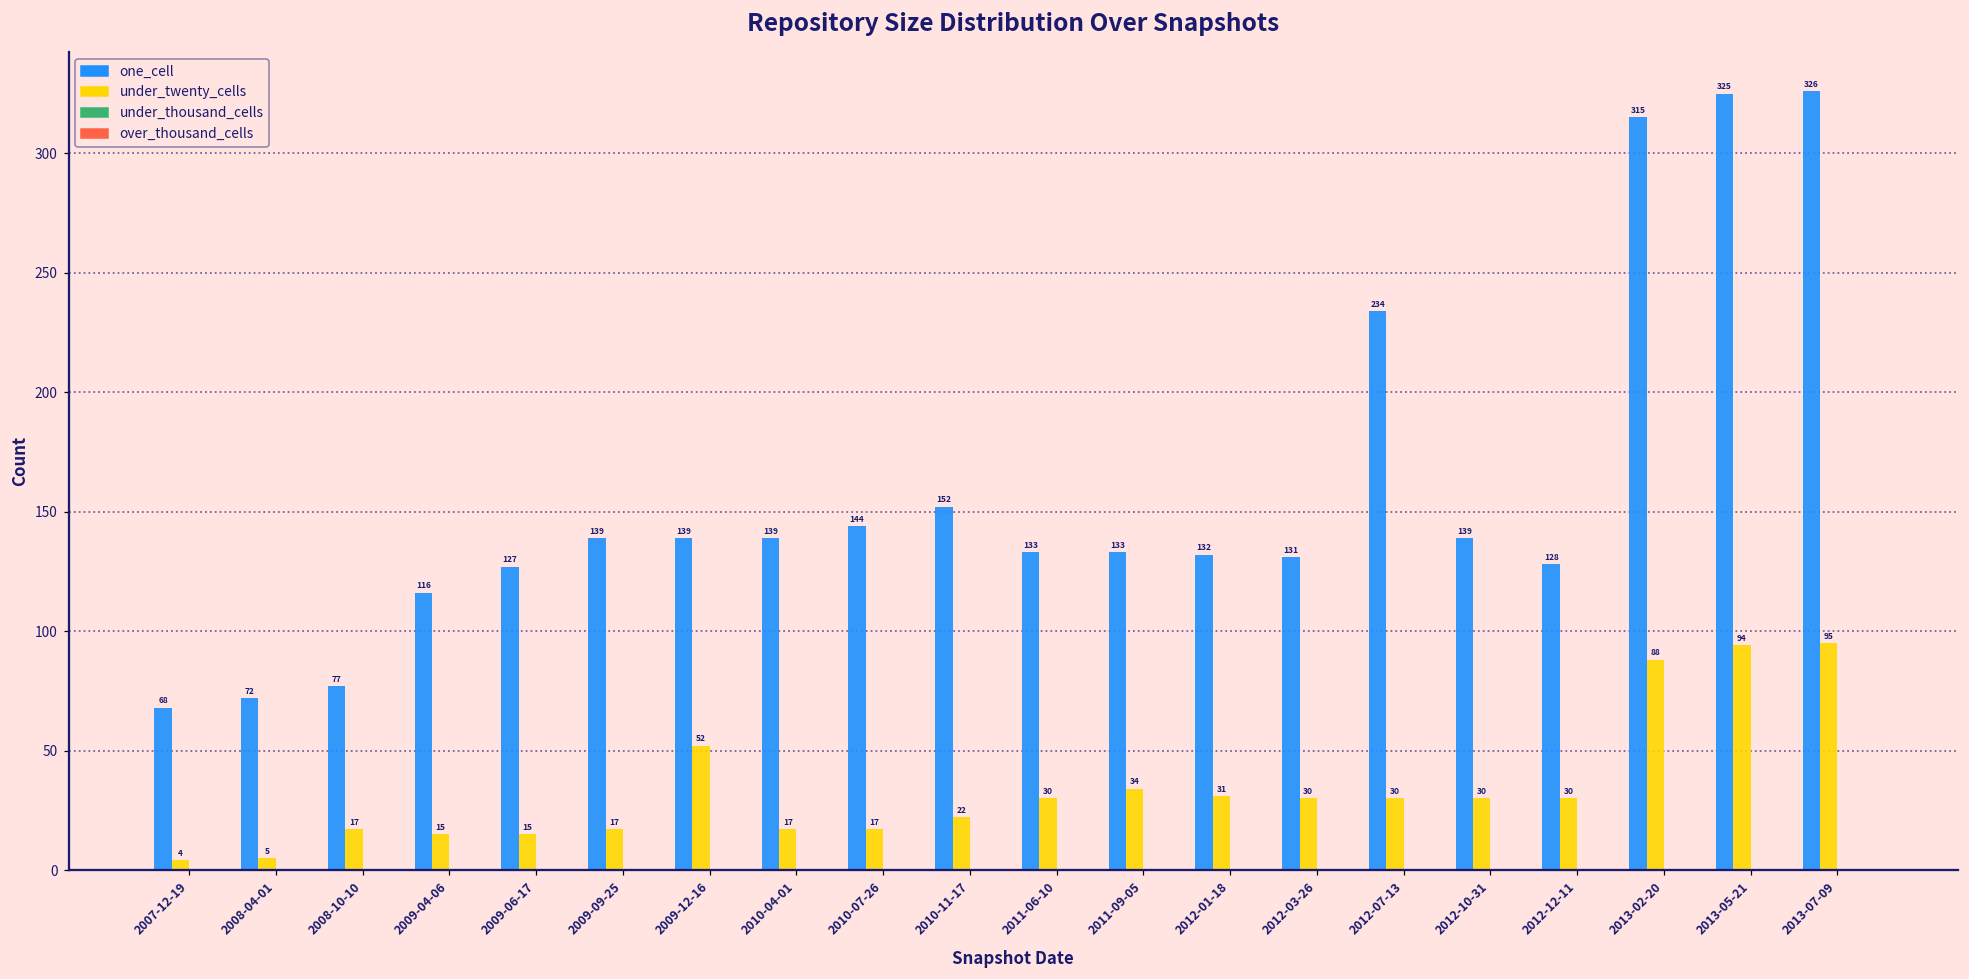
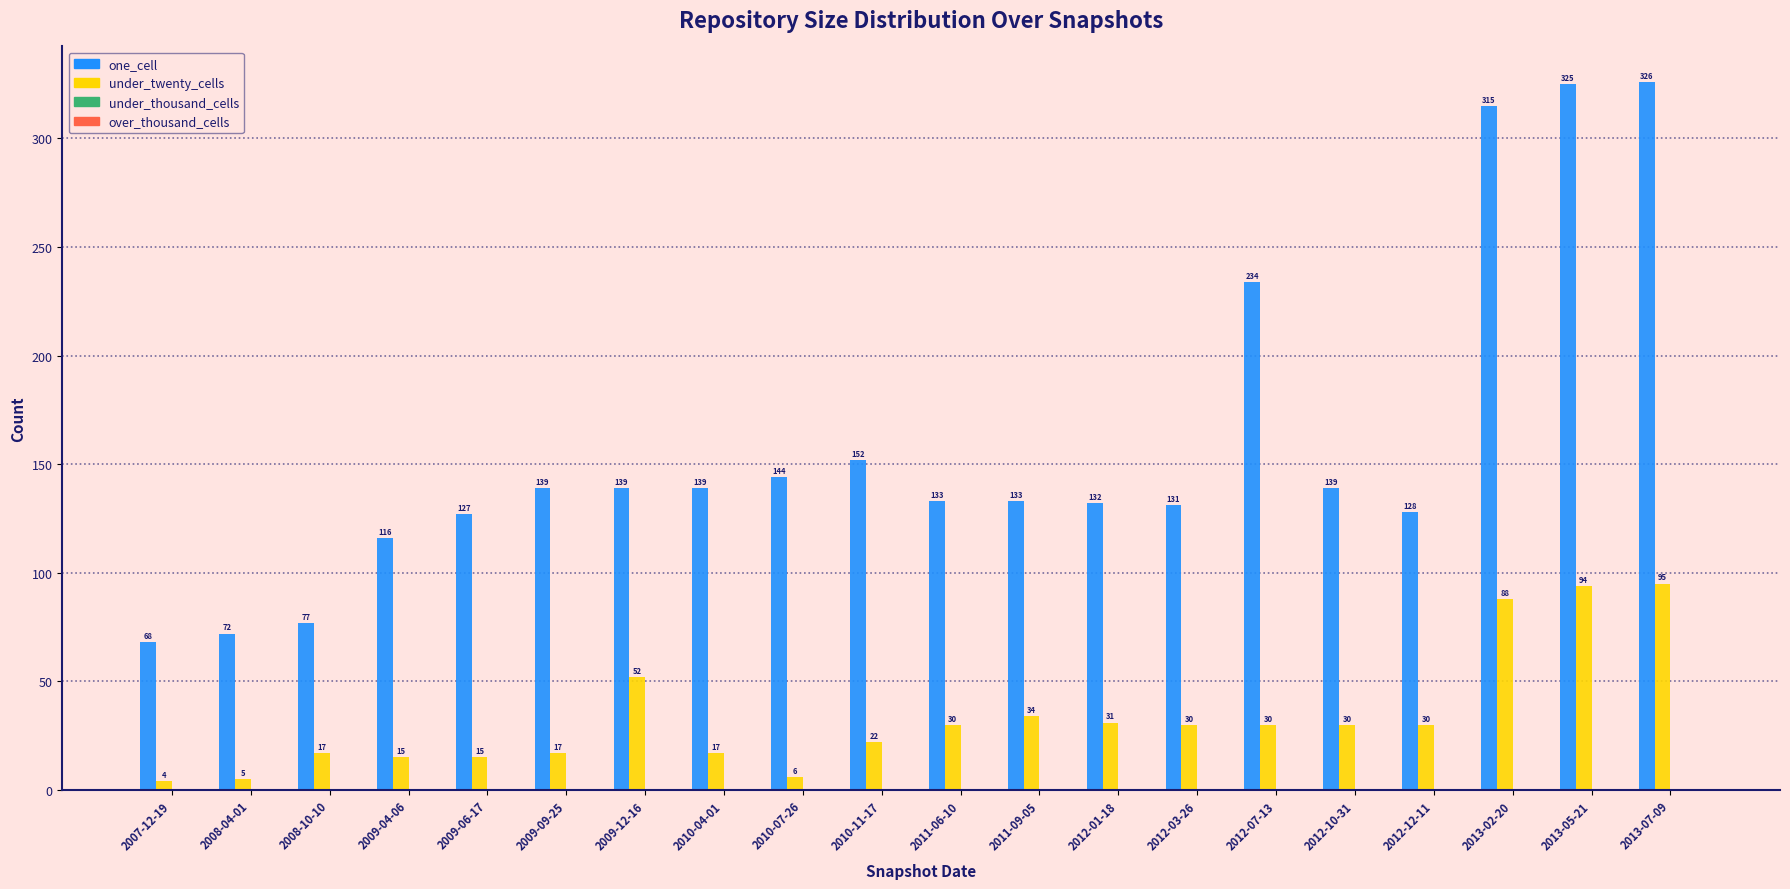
  {
    "one_cell": {
      "2007-12-19": 68,
      "2008-04-01": 72,
      "2008-10-10": 77,
      "2009-04-06": 116,
      "2009-06-17": 127,
      "2009-09-25": 139,
      "2009-12-16": 139,
      "2010-04-01": 139,
      "2010-07-26": 144,
      "2010-11-17": 152,
      "2011-06-10": 133,
      "2011-09-05": 133,
      "2012-01-18": 132,
      "2012-03-26": 131,
      "2012-07-13": 234,
      "2012-10-31": 139,
      "2012-12-11": 128,
      "2013-02-20": 315,
      "2013-05-21": 325,
      "2013-07-09": 326
    },
    "under_twenty_cells": {
      "2007-12-19": 4,
      "2008-04-01": 5,
      "2008-10-10": 17,
      "2009-04-06": 15,
      "2009-06-17": 15,
      "2009-09-25": 17,
      "2009-12-16": 52,
      "2010-04-01": 17,
-     "2010-07-26": 17,
+     "2010-07-26": 6,
      "2010-11-17": 22,
      "2011-06-10": 30,
      "2011-09-05": 34,
      "2012-01-18": 31,
      "2012-03-26": 30,
      "2012-07-13": 30,
      "2012-10-31": 30,
      "2012-12-11": 30,
      "2013-02-20": 88,
      "2013-05-21": 94,
      "2013-07-09": 95
    },
    "under_thousand_cells": {
      "2007-12-19": 0,
      "2008-04-01": 0,
      "2008-10-10": 0,
      "2009-04-06": 0,
      "2009-06-17": 0,
      "2009-09-25": 0,
      "2009-12-16": 0,
      "2010-04-01": 0,
      "2010-07-26": 0,
      "2010-11-17": 0,
      "2011-06-10": 0,
      "2011-09-05": 0,
      "2012-01-18": 0,
      "2012-03-26": 0,
      "2012-07-13": 0,
      "2012-10-31": 0,
      "2012-12-11": 0,
      "2013-02-20": 0,
      "2013-05-21": 0,
      "2013-07-09": 0
    },
    "over_thousand_cells": {
      "2007-12-19": 0,
      "2008-04-01": 0,
      "2008-10-10": 0,
      "2009-04-06": 0,
      "2009-06-17": 0,
      "2009-09-25": 0,
      "2009-12-16": 0,
      "2010-04-01": 0,
      "2010-07-26": 0,
      "2010-11-17": 0,
      "2011-06-10": 0,
      "2011-09-05": 0,
      "2012-01-18": 0,
      "2012-03-26": 0,
      "2012-07-13": 0,
      "2012-10-31": 0,
      "2012-12-11": 0,
      "2013-02-20": 0,
      "2013-05-21": 0,
      "2013-07-09": 0
    }
  }
